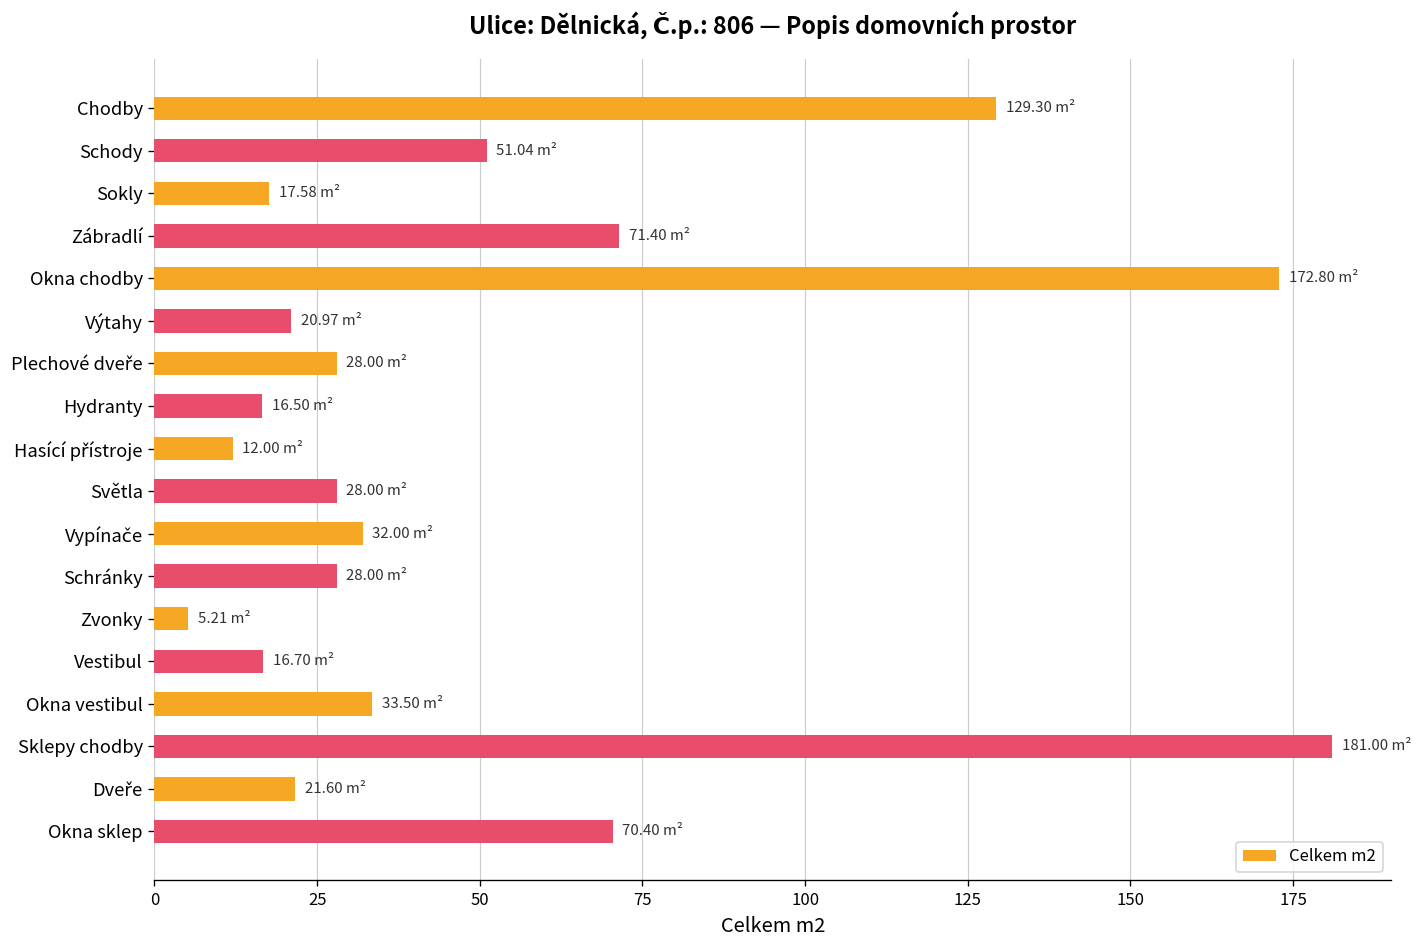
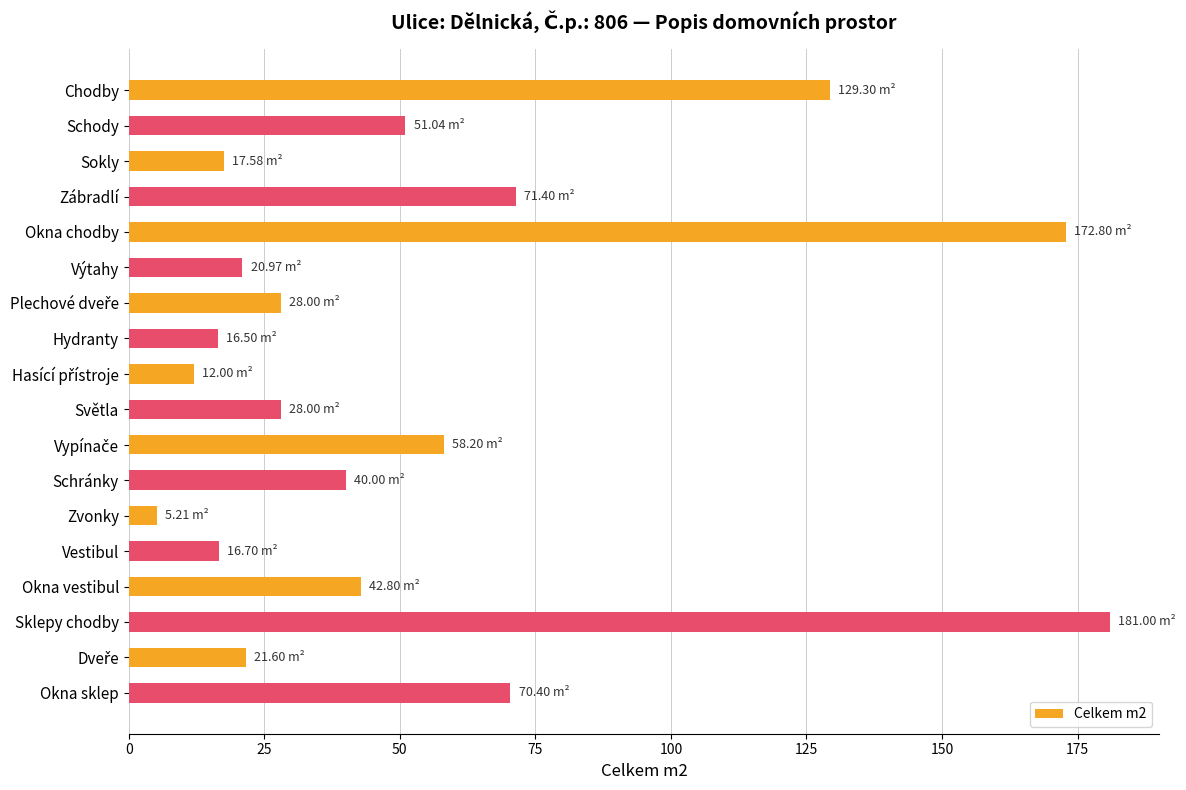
  {
    "Chodby": 129.30,
    "Schody": 51.04,
    "Sokly": 17.58,
    "Zábradlí": 71.40,
    "Okna chodby": 172.80,
    "Výtahy": 20.97,
    "Plechové dveře": 28.00,
    "Hydranty": 16.50,
    "Hasící přístroje": 12.00,
    "Světla": 28.00,
-   "Vypínače": 32.00,
-   "Schránky": 28.00,
+   "Vypínače": 58.20,
+   "Schránky": 40.00,
    "Zvonky": 5.21,
    "Vestibul": 16.70,
-   "Okna vestibul": 33.50,
+   "Okna vestibul": 42.80,
    "Sklepy chodby": 181.00,
    "Dveře": 21.60,
    "Okna sklep": 70.40
  }
